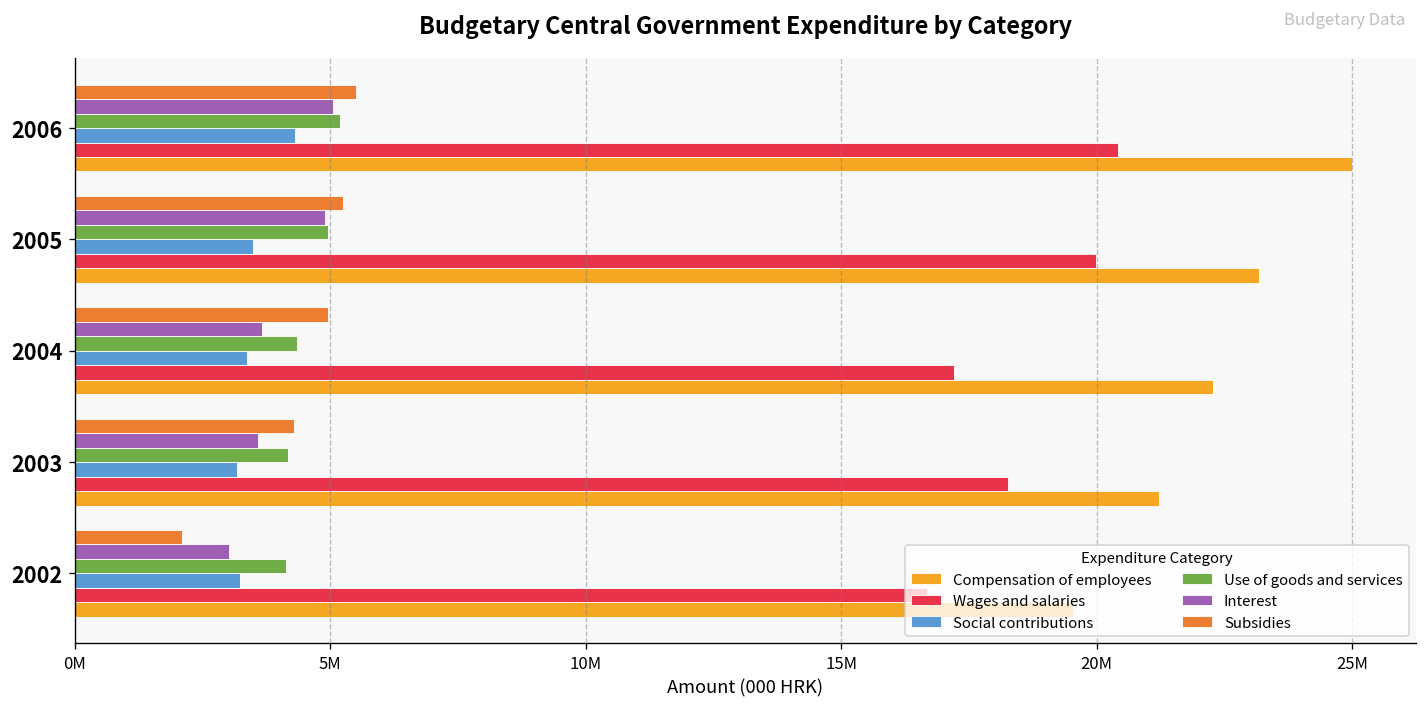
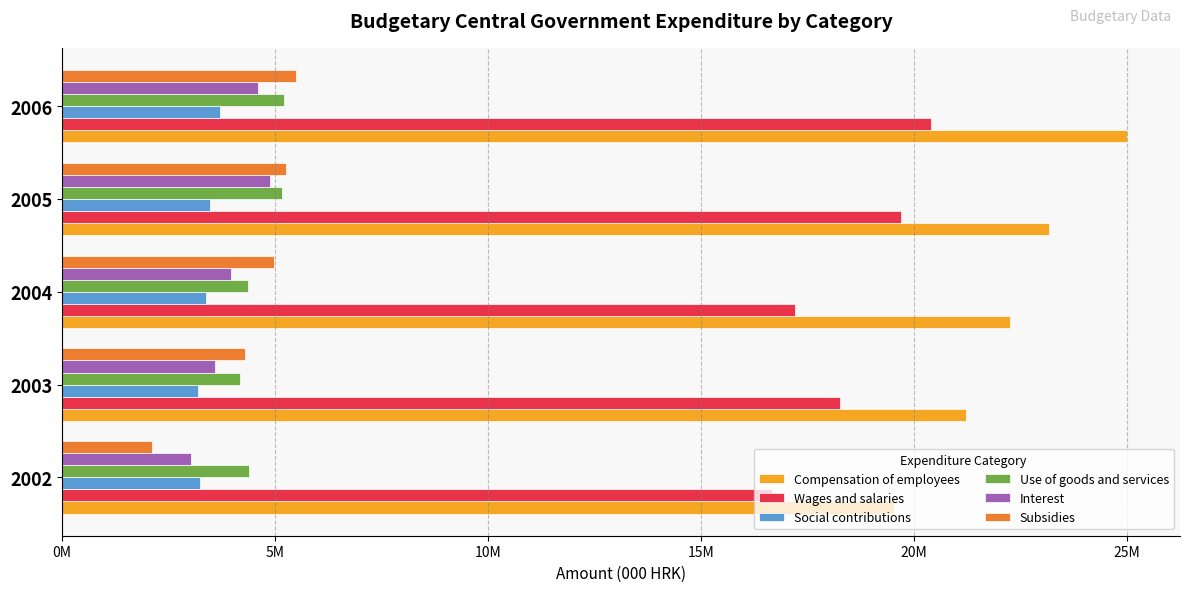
  {
    "Wages and salaries": {
      "2006": 20400000,
-     "2005": 20000000,
+     "2005": 19700000,
      "2004": 17200000,
      "2003": 18300000
    },
    "Social contributions": {
-     "2006": 4300000,
+     "2006": 3700000,
      "2005": 3500000,
      "2004": 3400000,
      "2003": 3200000,
      "2002": 3200000
    },
    "Use of goods and services": {
      "2006": 5200000,
-     "2005": 5000000,
+     "2005": 5200000,
      "2004": 4400000,
      "2003": 4200000,
-     "2002": 4100000
+     "2002": 4400000
    },
    "Interest": {
-     "2006": 5100000,
+     "2006": 4600000,
      "2005": 4900000,
-     "2004": 3700000,
+     "2004": 4000000,
      "2003": 3600000,
      "2002": 3000000
    }
  }
